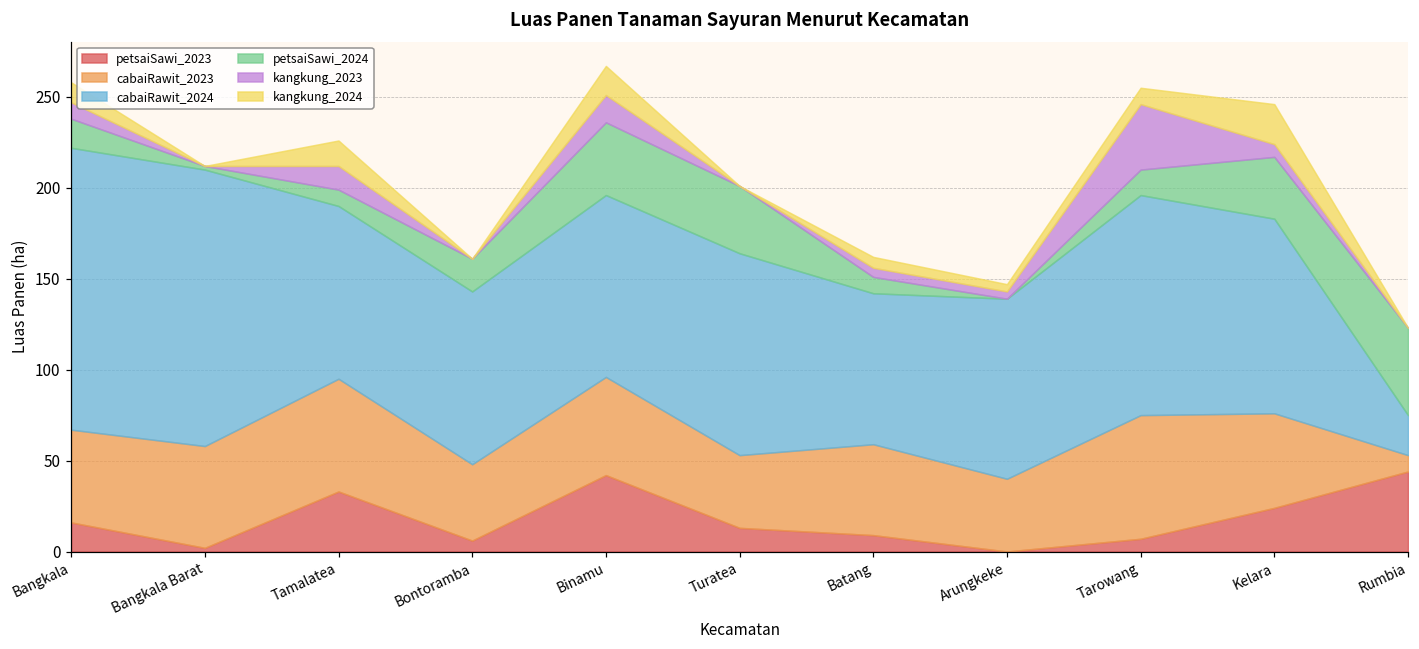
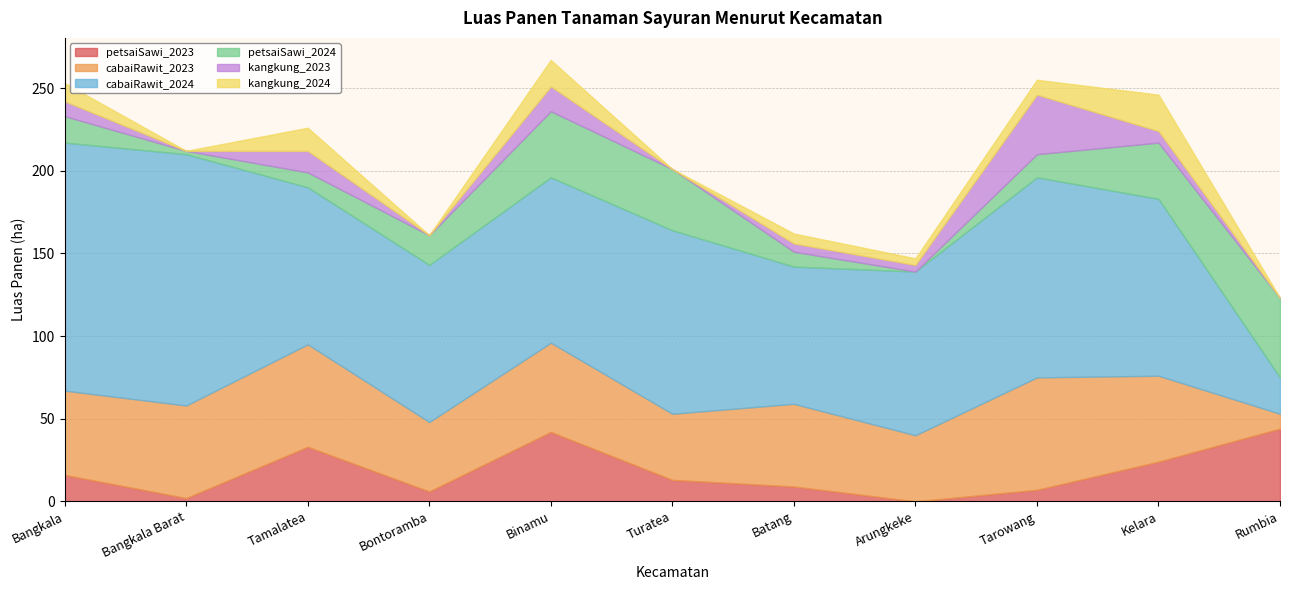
  {
    "petsaiSawi_2023": {
      "Bangkala": 16,
      "Bangkala Barat": 2,
      "Tamalatea": 33,
      "Bontoramba": 6,
      "Binamu": 42,
      "Turatea": 13,
      "Batang": 9,
      "Arungkeke": 0,
      "Tarowang": 7,
      "Kelara": 24,
      "Rumbia": 44
    },
    "cabaiRawit_2023": {
      "Bangkala": 51,
      "Bangkala Barat": 56,
      "Tamalatea": 62,
      "Bontoramba": 42,
      "Binamu": 54,
      "Turatea": 40,
      "Batang": 50,
      "Arungkeke": 40,
      "Tarowang": 68,
      "Kelara": 52,
      "Rumbia": 9
    },
    "cabaiRawit_2024": {
-     "Bangkala": 155,
+     "Bangkala": 150,
      "Bangkala Barat": 152,
      "Tamalatea": 95,
      "Bontoramba": 95,
      "Binamu": 100,
      "Turatea": 111,
      "Batang": 83,
      "Tarowang": 121,
      "Kelara": 107,
      "Rumbia": 22
    },
    "petsaiSawi_2024": {
      "Bangkala": 16,
      "Tamalatea": 9,
      "Binamu": 40,
      "Batang": 9,
      "Tarowang": 14,
      "Kelara": 34
    },
    "kangkung_2023": {
      "Bangkala": 9,
      "Tamalatea": 13,
      "Binamu": 15,
      "Batang": 5,
      "Arungkeke": 4,
      "Tarowang": 36,
      "Kelara": 7
    },
    "kangkung_2024": {
      "Bangkala": 11,
      "Tamalatea": 14,
      "Binamu": 16,
      "Batang": 6,
      "Arungkeke": 4,
      "Tarowang": 9,
      "Kelara": 22
    }
  }
